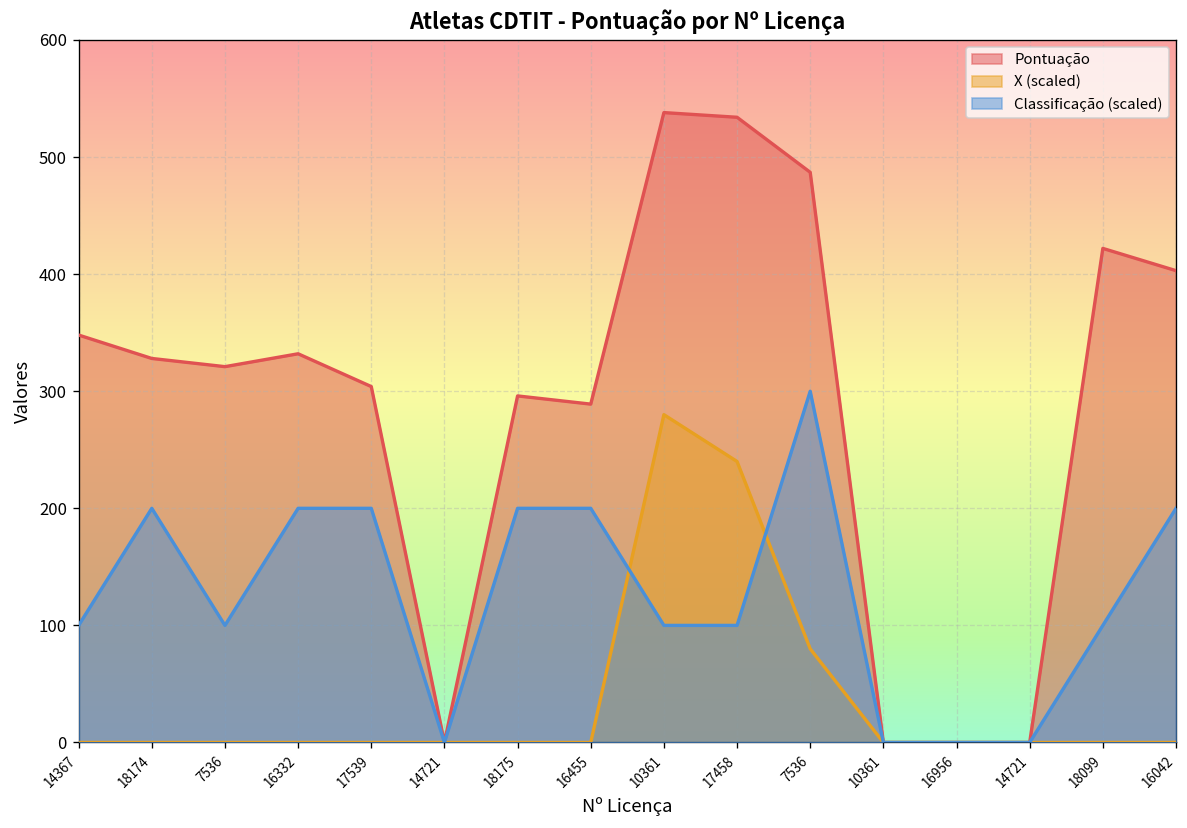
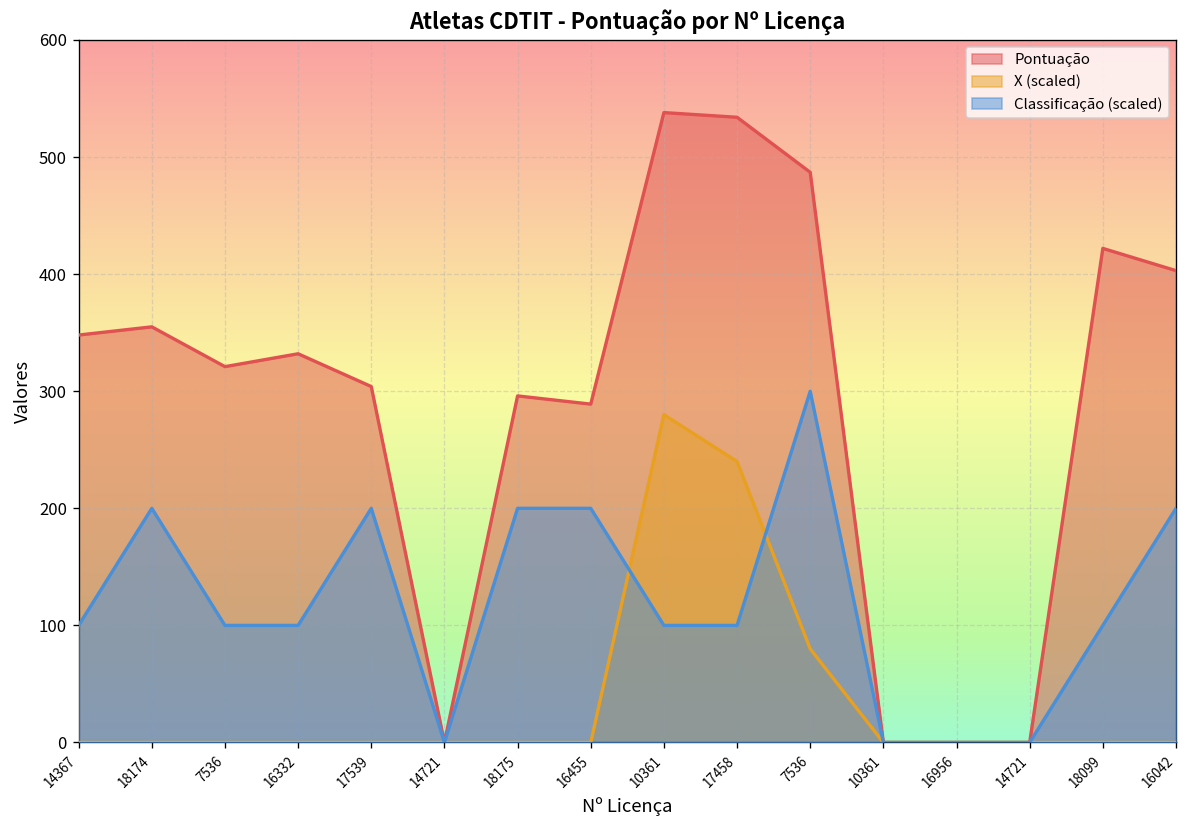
  {
    "Pontuação": {
      "14367": 350,
-     "18174": 330,
+     "18174": 360,
      "16332": 330,
      "17539": 300,
      "18175": 300,
      "16455": 290,
      "17458": 530,
      "18099": 420,
      "16042": 400
    },
    "X (scaled)": {
      "14367": 0,
      "18174": 0,
      "16332": 0,
      "17539": 0,
      "18175": 0,
      "16455": 0,
      "17458": 240,
      "18099": 0,
      "16042": 0
    },
    "Classificação (scaled)": {
      "14367": 100,
      "18174": 200,
-     "16332": 200,
+     "16332": 100,
      "17539": 200,
      "18175": 200,
      "16455": 200,
      "17458": 100,
      "18099": 100,
      "16042": 200
    }
  }
